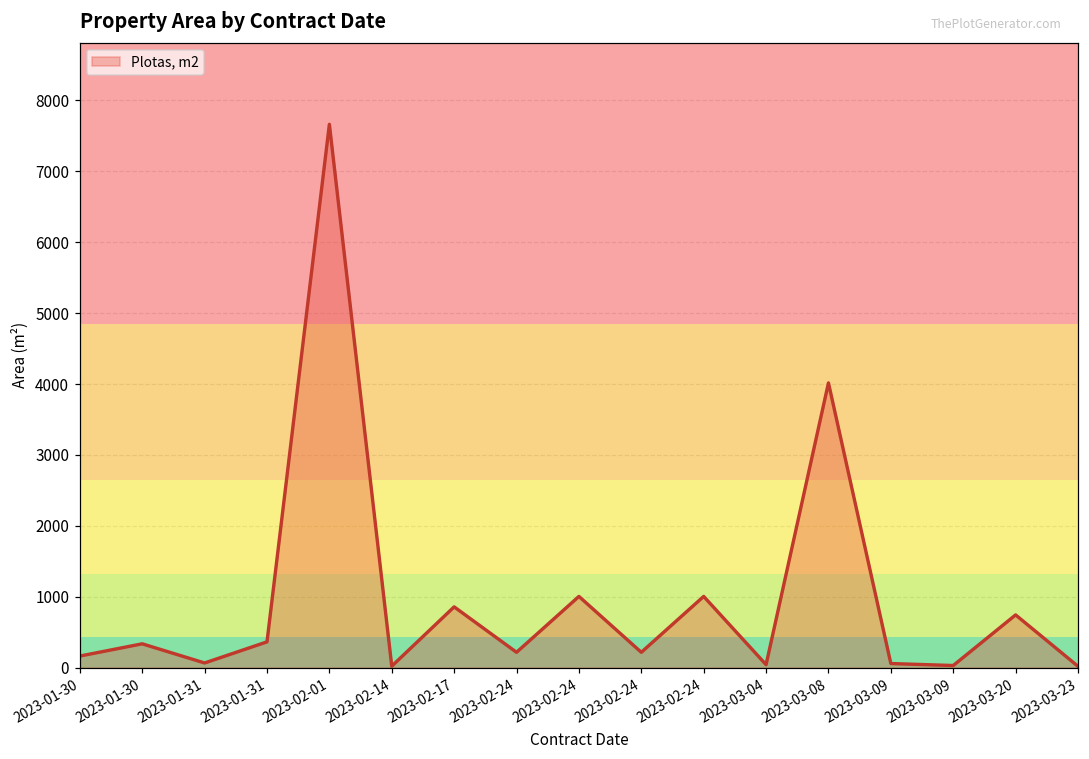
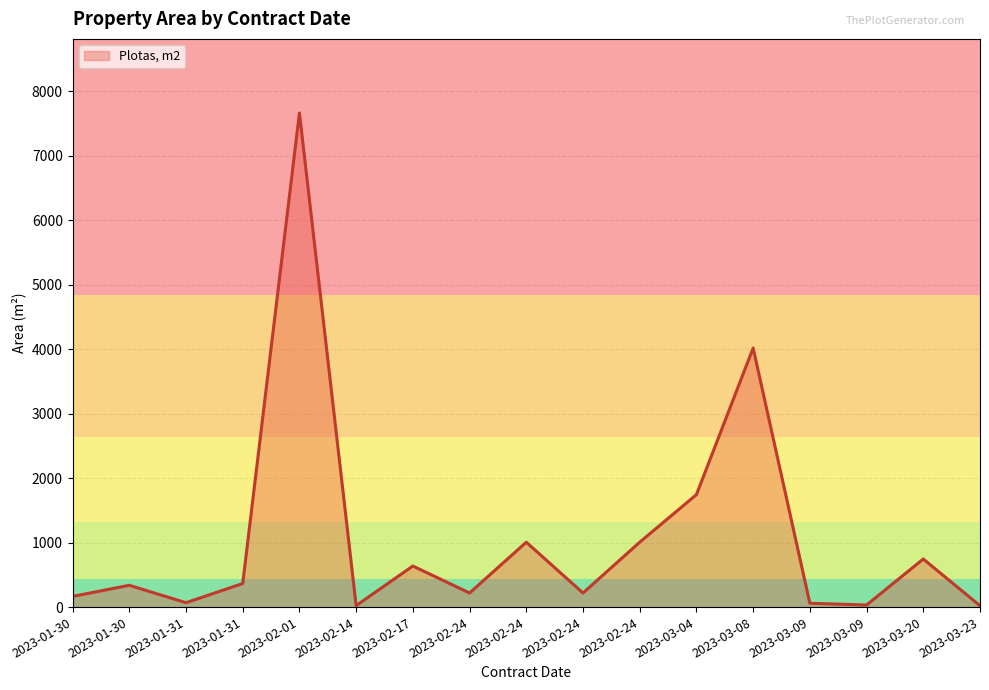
  {
    "2023-02-01": 7700,
    "2023-02-14": 0,
-   "2023-02-17": 900,
-   "2023-03-04": 0,
+   "2023-02-17": 600,
+   "2023-03-04": 1700,
    "2023-03-08": 4000,
    "2023-03-20": 700,
    "2023-03-23": 0
  }
